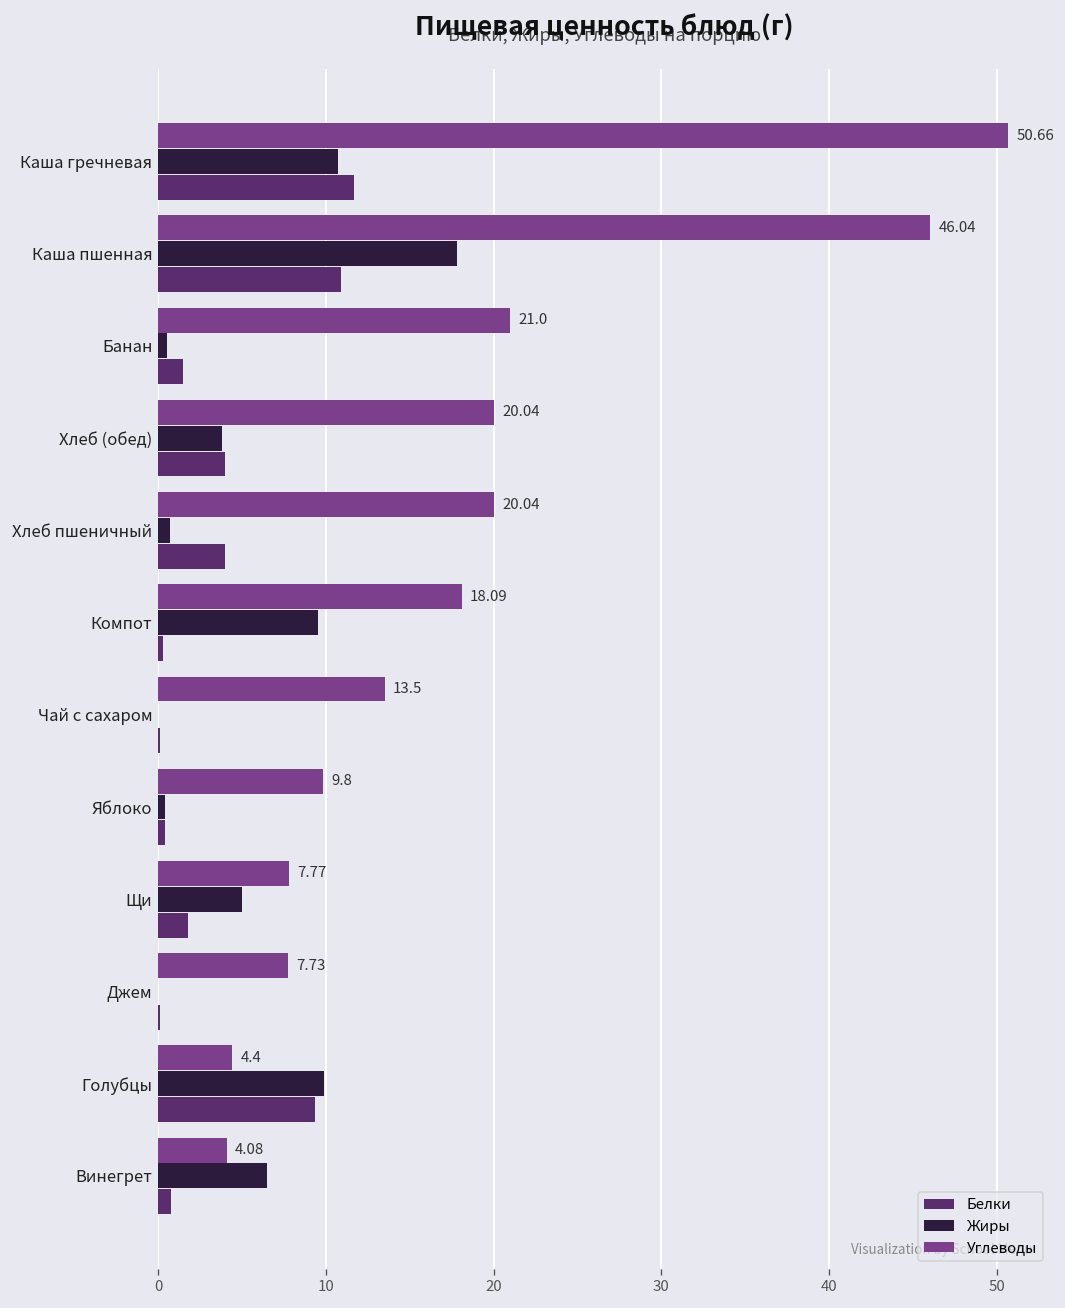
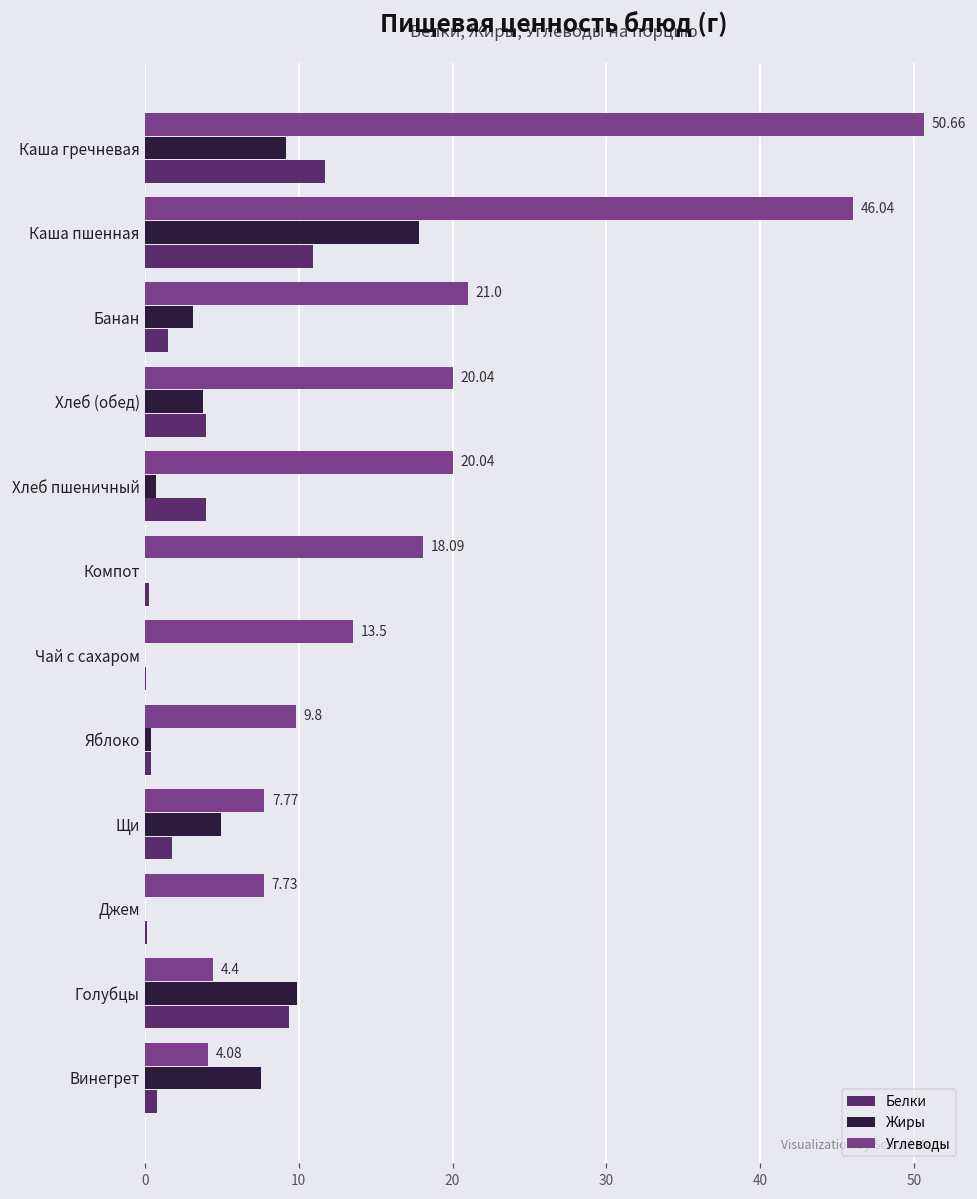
  {
    "Жиры": {
-     "Каша гречневая": 10.7,
+     "Каша гречневая": 9.2,
      "Каша пшенная": 17.8,
-     "Банан": 0.5,
+     "Банан": 3.1,
      "Хлеб (обед)": 3.8,
      "Хлеб пшеничный": 0.7,
-     "Компот": 9.5,
+     "Компот": 0.0,
      "Чай с сахаром": 0.0,
      "Яблоко": 0.4,
      "Щи": 5.0,
      "Джем": 0.0,
      "Голубцы": 9.9,
-     "Винегрет": 6.5
+     "Винегрет": 7.5
    }
  }
